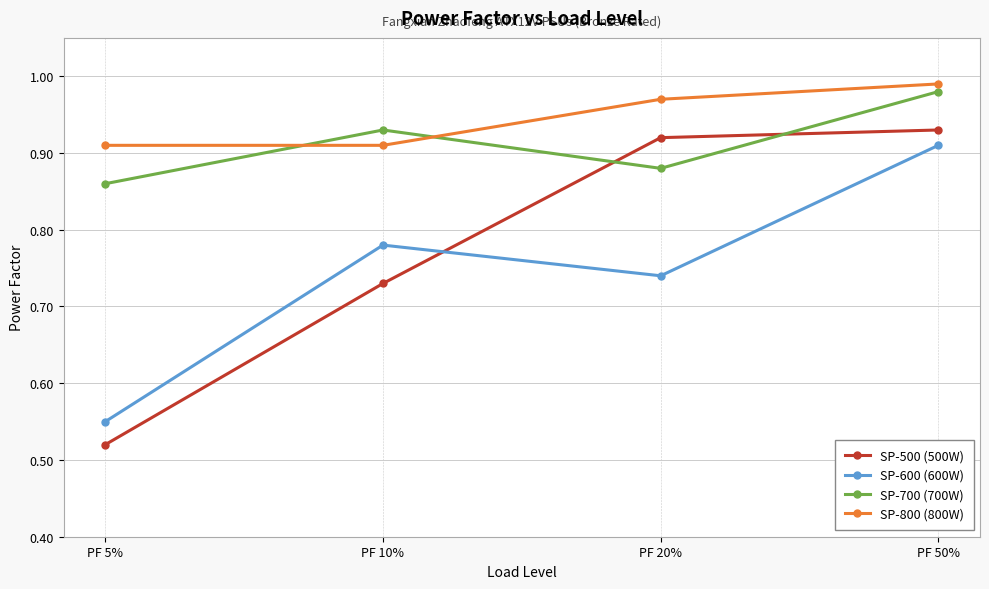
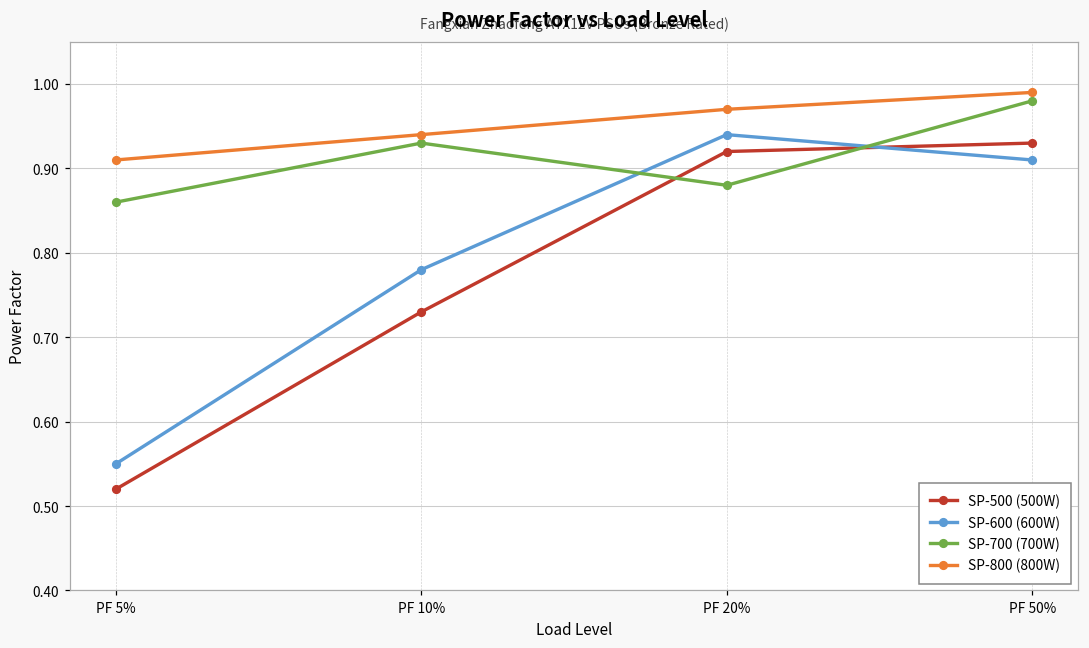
  {
    "SP-500 (500W)": {
      "PF 5%": 0.52,
      "PF 10%": 0.73,
      "PF 20%": 0.92,
      "PF 50%": 0.93
    },
    "SP-600 (600W)": {
      "PF 5%": 0.55,
      "PF 10%": 0.78,
-     "PF 20%": 0.74,
+     "PF 20%": 0.94,
      "PF 50%": 0.91
    },
    "SP-700 (700W)": {
      "PF 5%": 0.86,
      "PF 10%": 0.93,
      "PF 20%": 0.88,
      "PF 50%": 0.98
    },
    "SP-800 (800W)": {
      "PF 5%": 0.91,
-     "PF 10%": 0.91,
+     "PF 10%": 0.94,
      "PF 20%": 0.97,
      "PF 50%": 0.99
    }
  }
